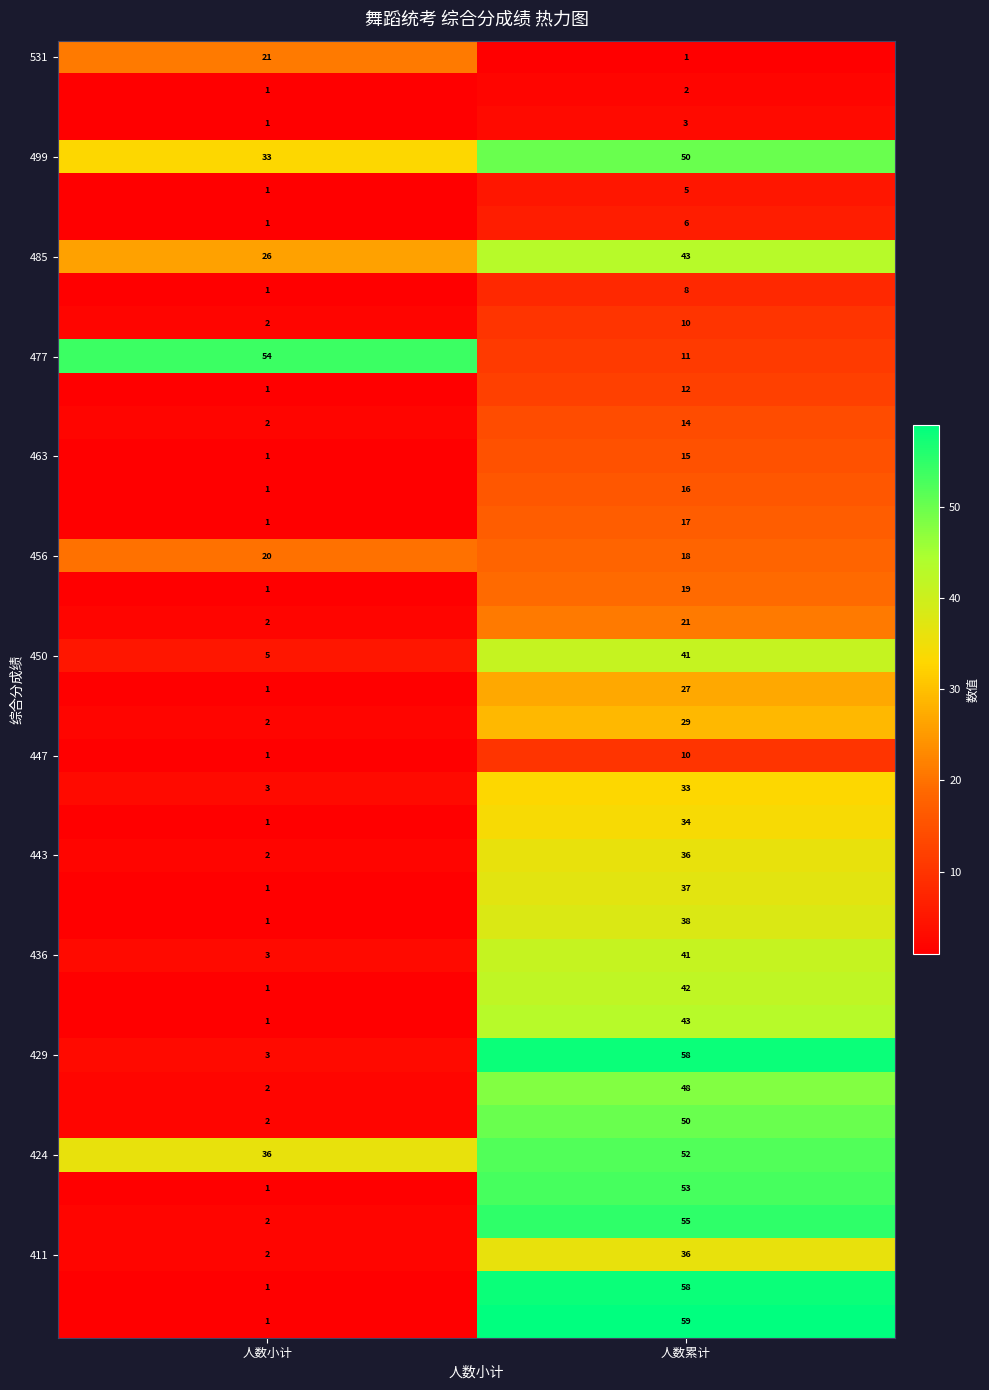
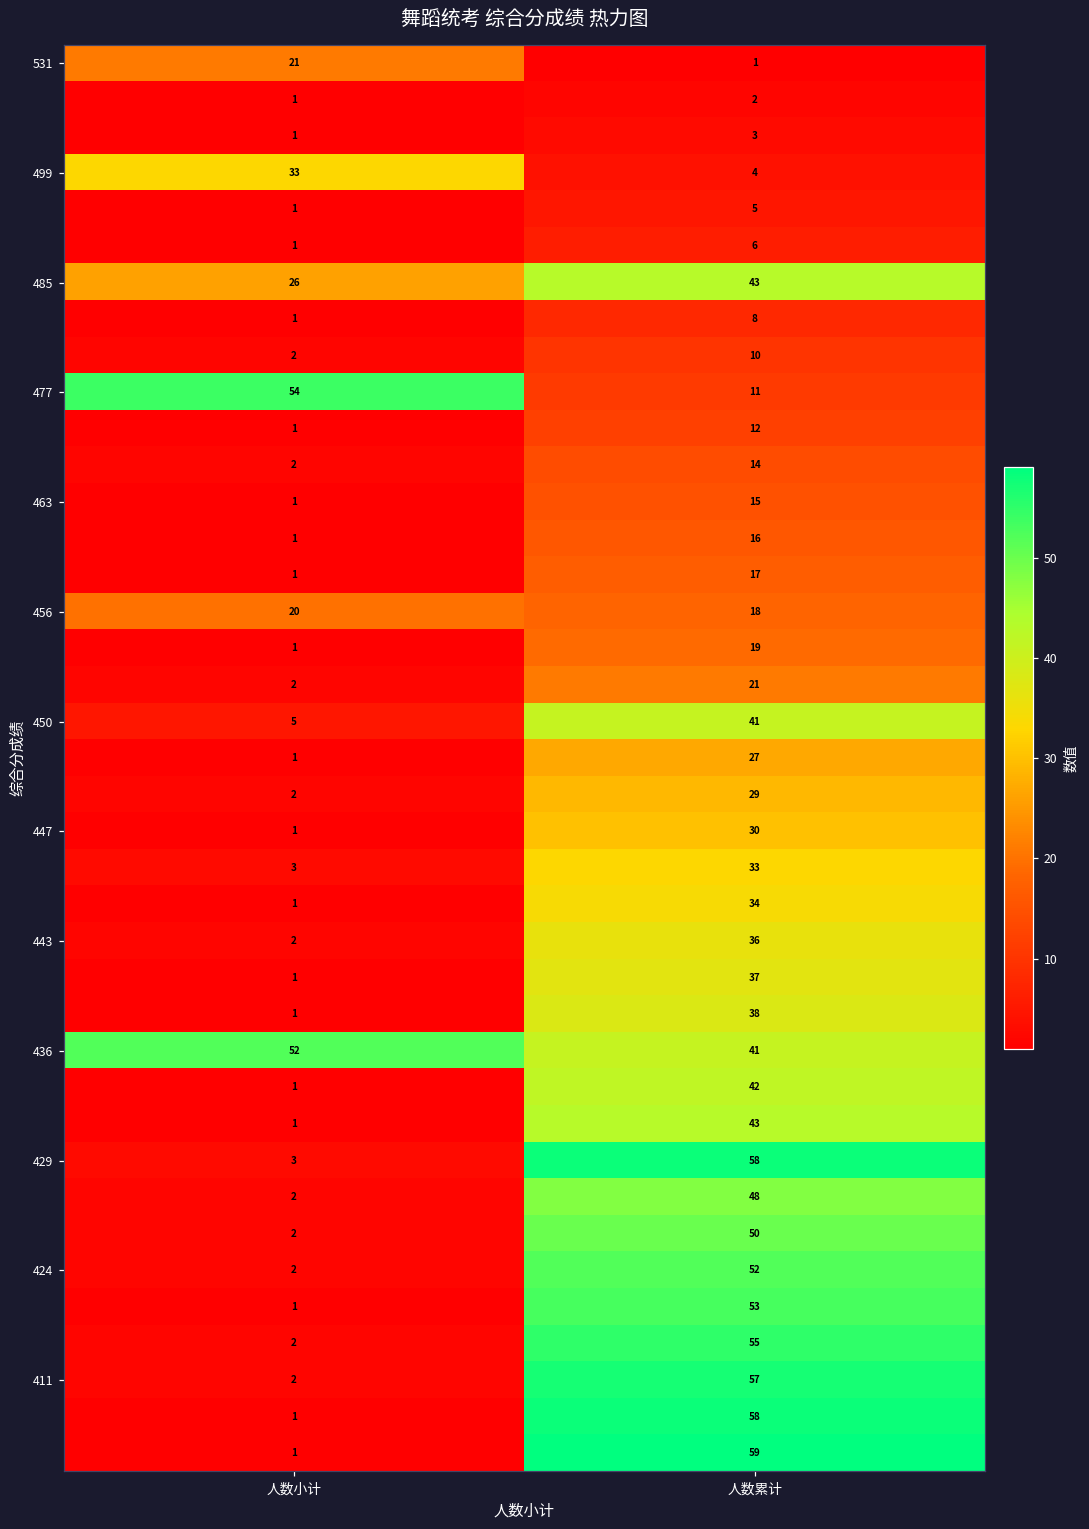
  {
    "531": {
      "人数小计": 21,
      "人数累计": 1
    },
    "499": {
      "人数小计": 33,
-     "人数累计": 50
+     "人数累计": 4
    },
    "485": {
      "人数小计": 26,
      "人数累计": 43
    },
    "477": {
      "人数小计": 54,
      "人数累计": 11
    },
    "463": {
      "人数小计": 1,
      "人数累计": 15
    },
    "456": {
      "人数小计": 20,
      "人数累计": 18
    },
    "450": {
      "人数小计": 5,
      "人数累计": 41
    },
    "447": {
      "人数小计": 1,
-     "人数累计": 10
+     "人数累计": 30
    },
    "443": {
      "人数小计": 2,
      "人数累计": 36
    },
    "436": {
-     "人数小计": 3,
+     "人数小计": 52,
      "人数累计": 41
    },
    "429": {
      "人数小计": 3,
      "人数累计": 58
    },
    "424": {
-     "人数小计": 36,
+     "人数小计": 2,
      "人数累计": 52
    },
    "411": {
      "人数小计": 2,
-     "人数累计": 36
+     "人数累计": 57
    }
  }
